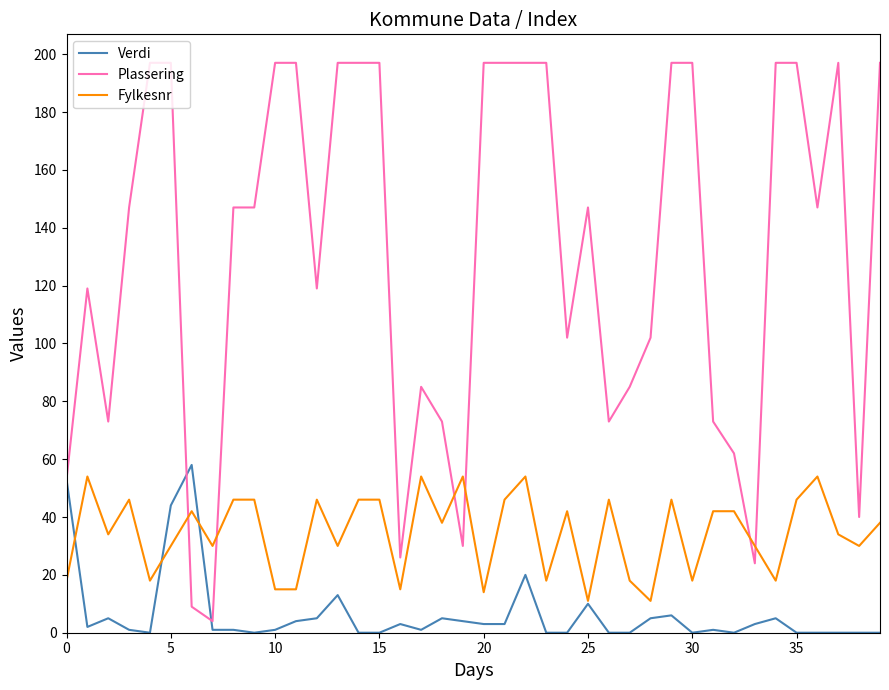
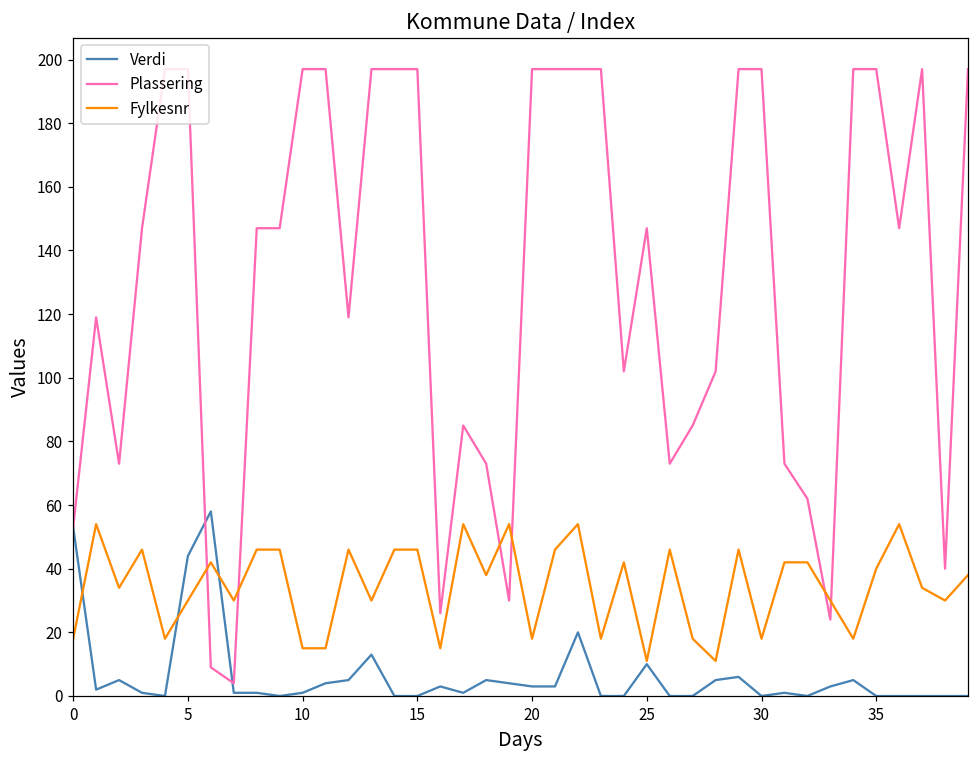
  {
    "Verdi": {
      "5": 44,
      "10": 1,
      "15": 0,
      "20": 3,
      "25": 10,
      "30": 0,
      "35": 0
    },
    "Plassering": {
      "10": 197,
      "15": 197,
      "20": 197,
      "25": 147,
      "30": 197,
      "35": 197
    },
    "Fylkesnr": {
      "0": 18,
      "5": 30,
      "10": 15,
      "15": 46,
-     "20": 14,
+     "20": 18,
      "25": 11,
      "30": 18,
-     "35": 46
+     "35": 40
    }
  }
